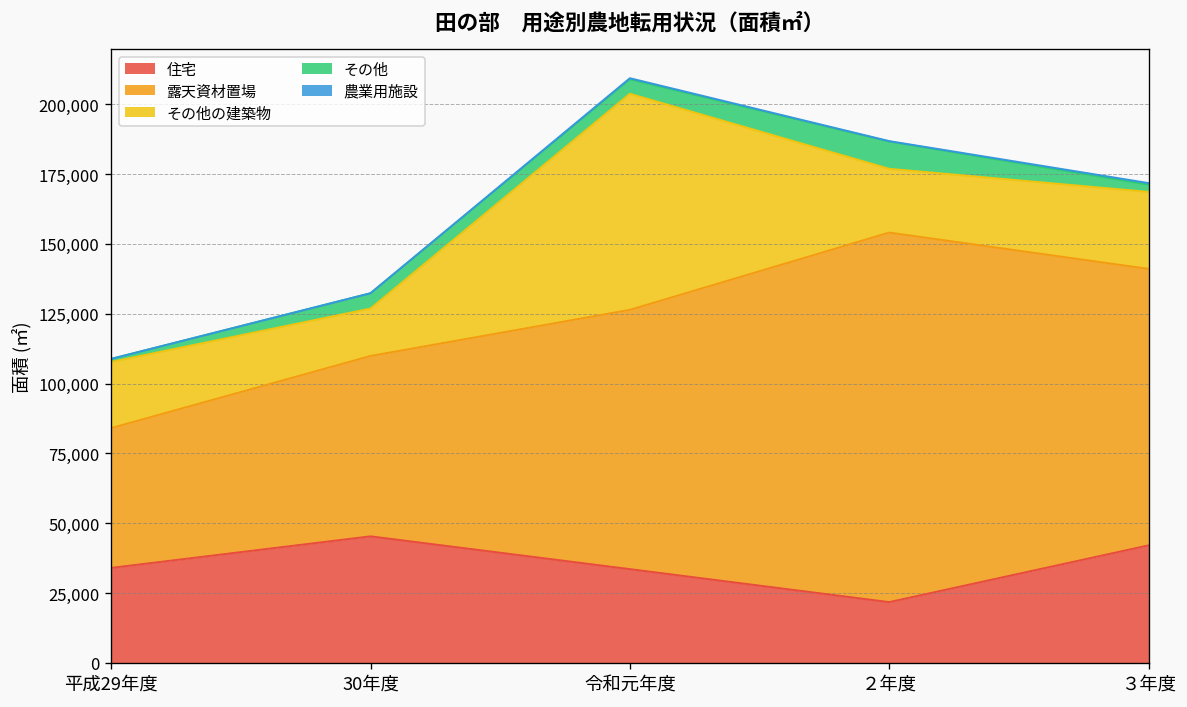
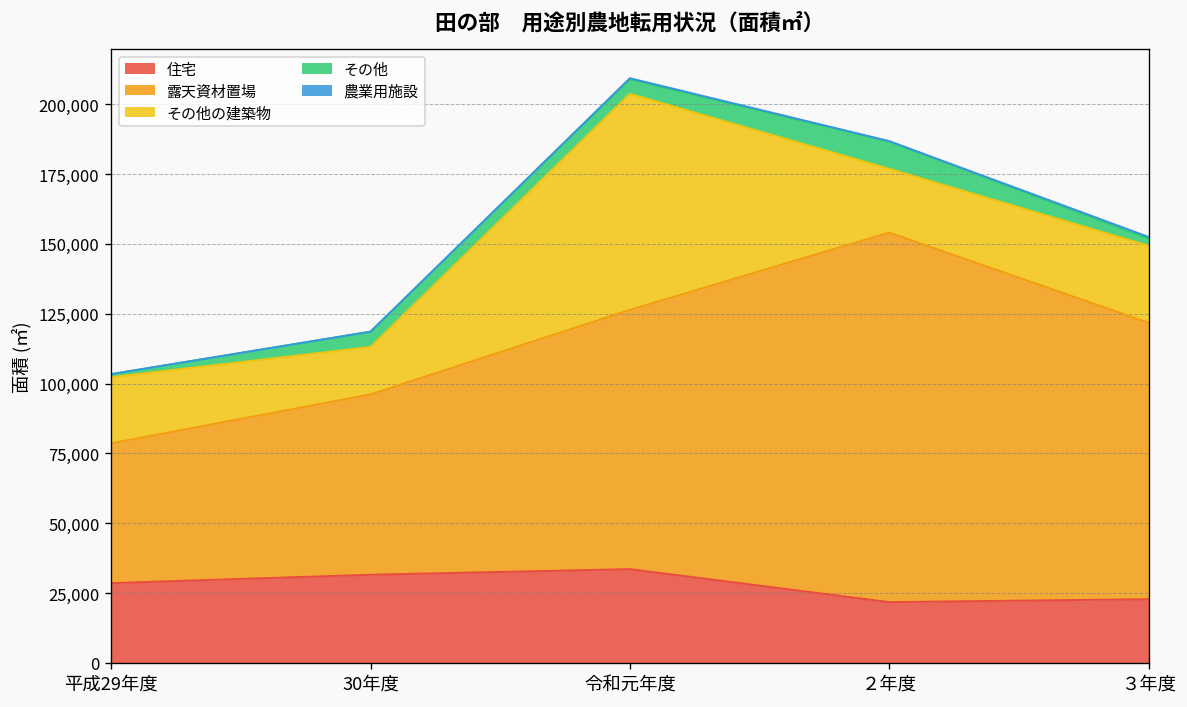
  {
    "住宅": {
-     "平成29年度": "34,000",
-     "30年度": "45,000",
+     "平成29年度": "29,000",
+     "30年度": "32,000",
      "令和元年度": "34,000",
      "２年度": "22,000",
-     "３年度": "42,000"
+     "３年度": "23,000"
    }
  }
